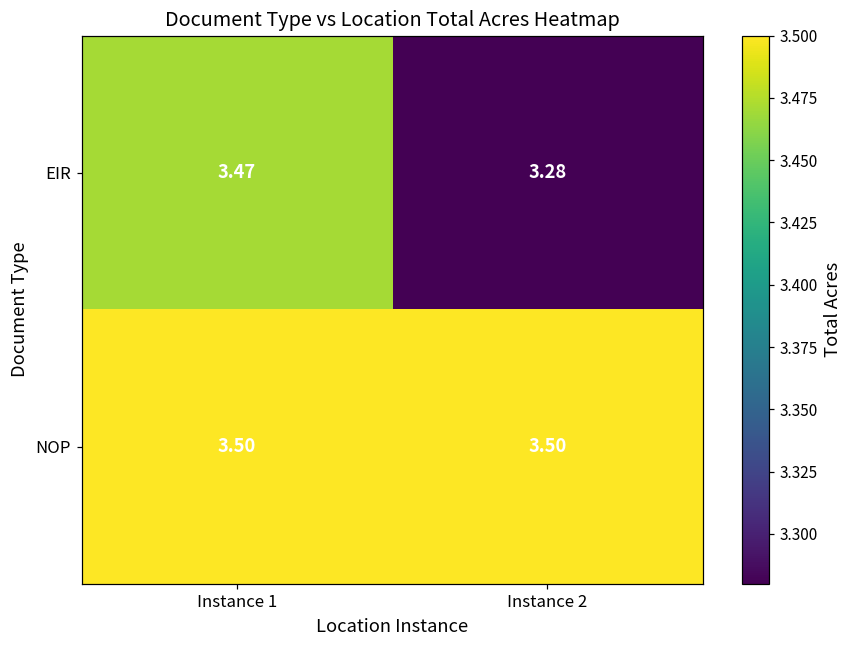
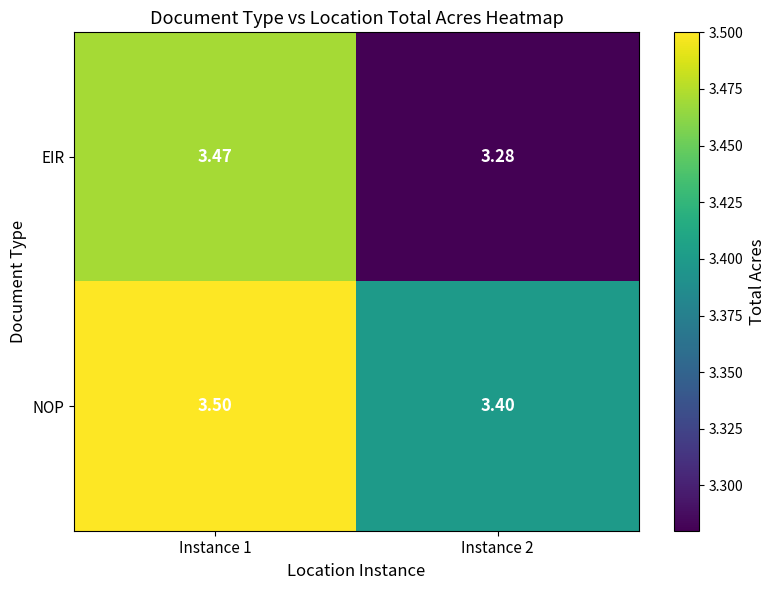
  {
    "EIR": {
      "Instance 1": 3.47,
      "Instance 2": 3.28
    },
    "NOP": {
      "Instance 1": 3.50,
-     "Instance 2": 3.50
+     "Instance 2": 3.40
    }
  }
